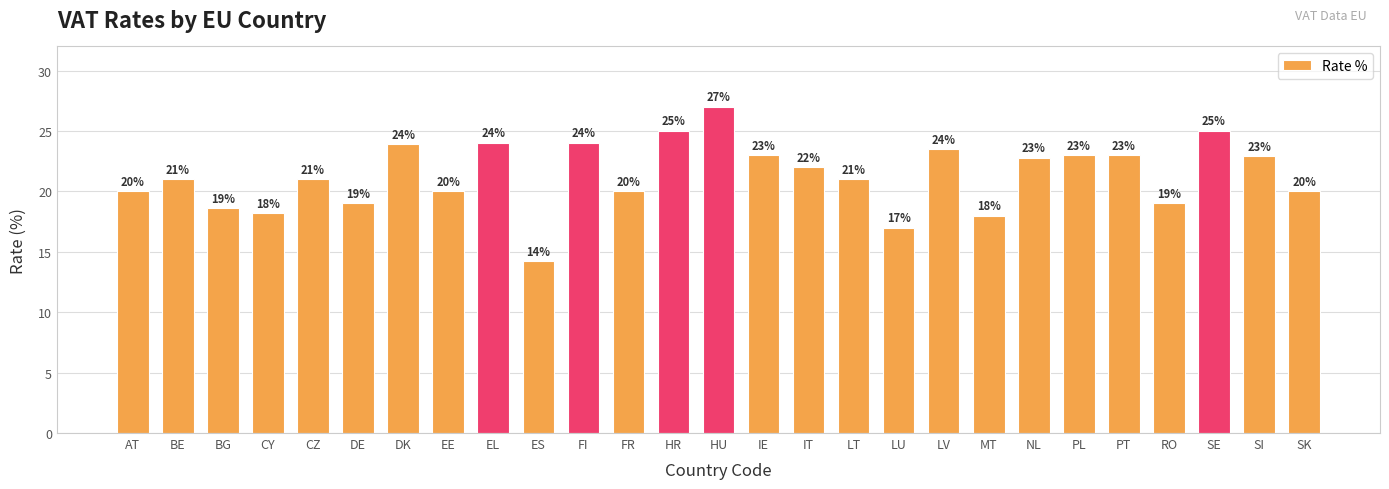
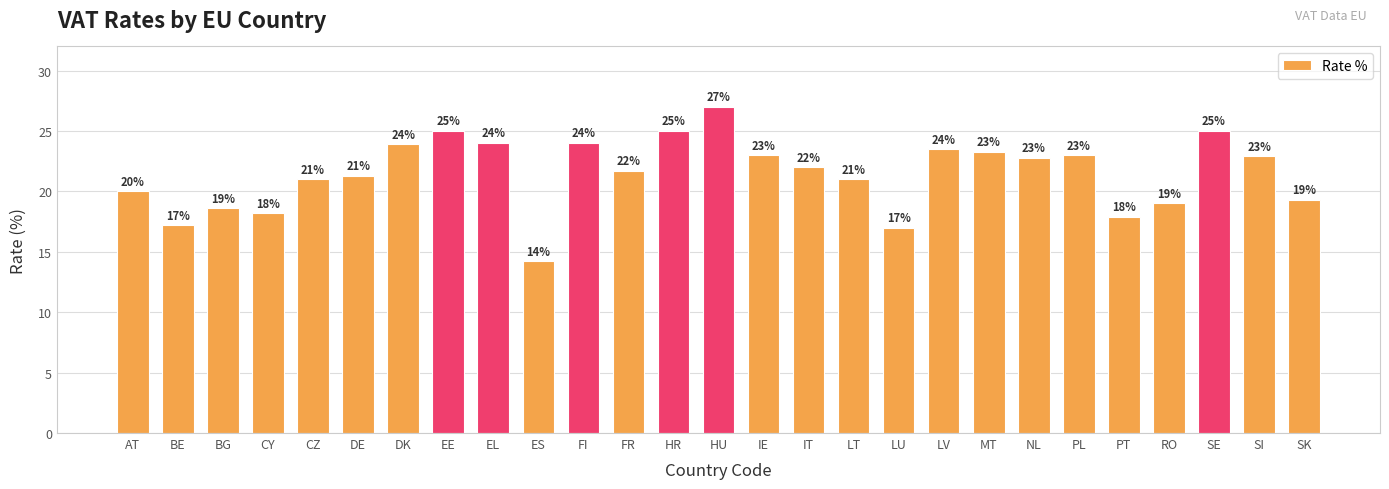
  {
    "AT": "20%",
-   "BE": "21%",
+   "BE": "17%",
    "BG": "19%",
    "CY": "18%",
    "CZ": "21%",
-   "DE": "19%",
+   "DE": "21%",
    "DK": "24%",
-   "EE": "20%",
+   "EE": "25%",
    "EL": "24%",
    "ES": "14%",
    "FI": "24%",
-   "FR": "20%",
+   "FR": "22%",
    "HR": "25%",
    "HU": "27%",
    "IE": "23%",
    "IT": "22%",
    "LT": "21%",
    "LU": "17%",
    "LV": "24%",
-   "MT": "18%",
+   "MT": "23%",
    "NL": "23%",
    "PL": "23%",
-   "PT": "23%",
+   "PT": "18%",
    "RO": "19%",
    "SE": "25%",
    "SI": "23%",
-   "SK": "20%"
+   "SK": "19%"
  }
